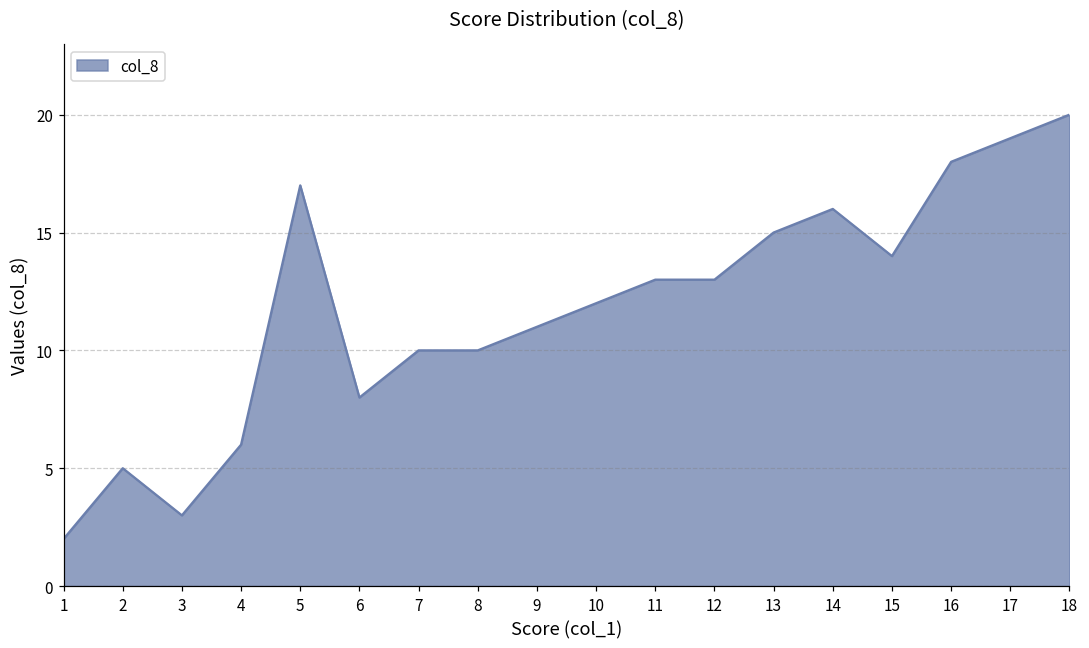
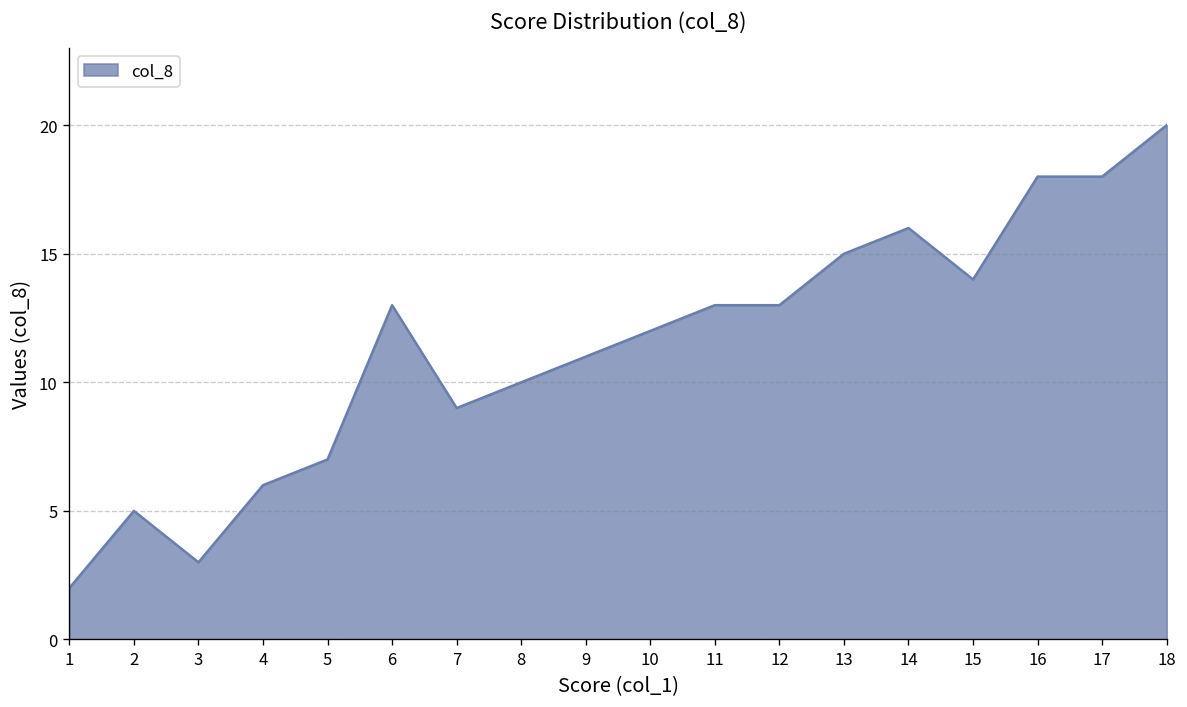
  {
    "1": 2,
    "2": 5,
    "3": 3,
    "4": 6,
-   "5": 17,
-   "6": 8,
-   "7": 10,
+   "5": 7,
+   "6": 13,
+   "7": 9,
    "8": 10,
    "9": 11,
    "10": 12,
    "11": 13,
    "12": 13,
    "13": 15,
    "14": 16,
    "15": 14,
    "16": 18,
-   "17": 19,
+   "17": 18,
    "18": 20
  }
